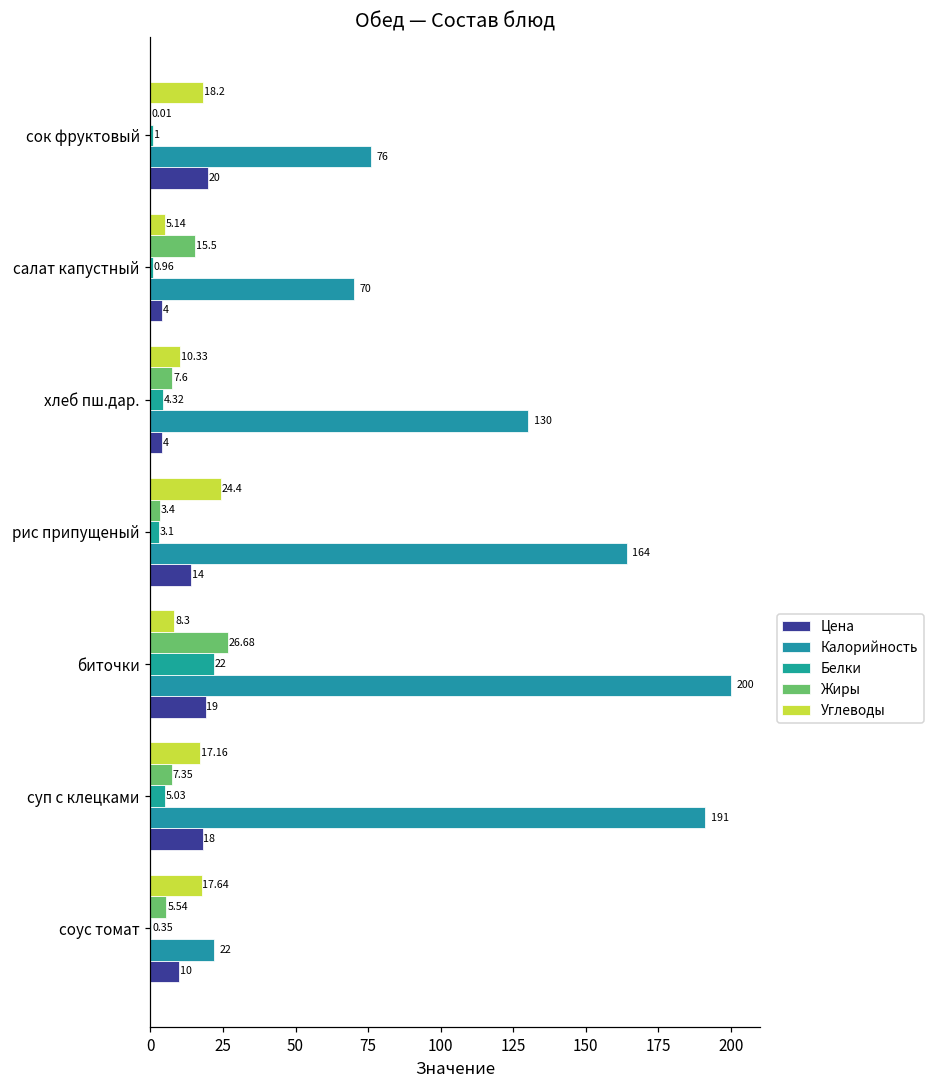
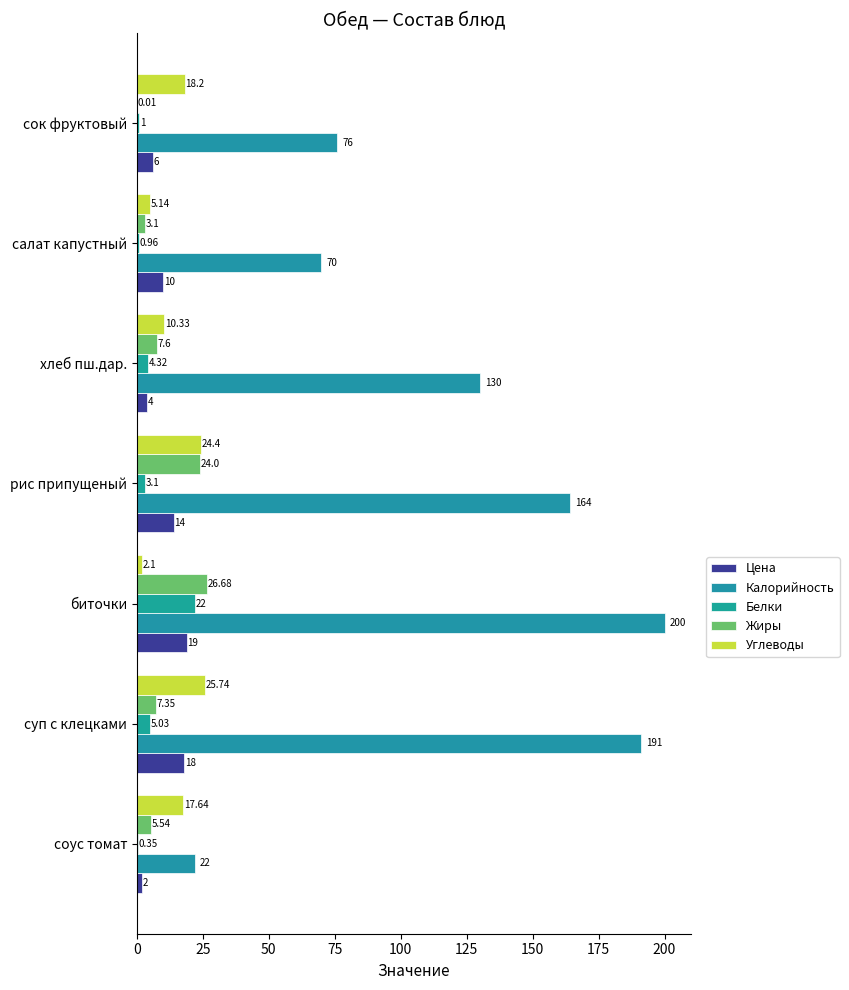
  {
    "Цена": {
-     "сок фруктовый": 20,
-     "салат капустный": 4,
+     "сок фруктовый": 6,
+     "салат капустный": 10,
      "хлеб пш.дар.": 4,
      "рис припущеный": 14,
      "биточки": 19,
      "суп с клецками": 18,
-     "соус томат": 10
+     "соус томат": 2
    },
    "Жиры": {
      "сок фруктовый": 0.01,
-     "салат капустный": 15.5,
+     "салат капустный": 3.1,
      "хлеб пш.дар.": 7.6,
-     "рис припущеный": 3.4,
+     "рис припущеный": 24.0,
      "биточки": 26.68,
      "суп с клецками": 7.35,
      "соус томат": 5.54
    },
    "Углеводы": {
      "сок фруктовый": 18.2,
      "салат капустный": 5.14,
      "хлеб пш.дар.": 10.33,
      "рис припущеный": 24.4,
-     "биточки": 8.3,
-     "суп с клецками": 17.16,
+     "биточки": 2.1,
+     "суп с клецками": 25.74,
      "соус томат": 17.64
    }
  }
